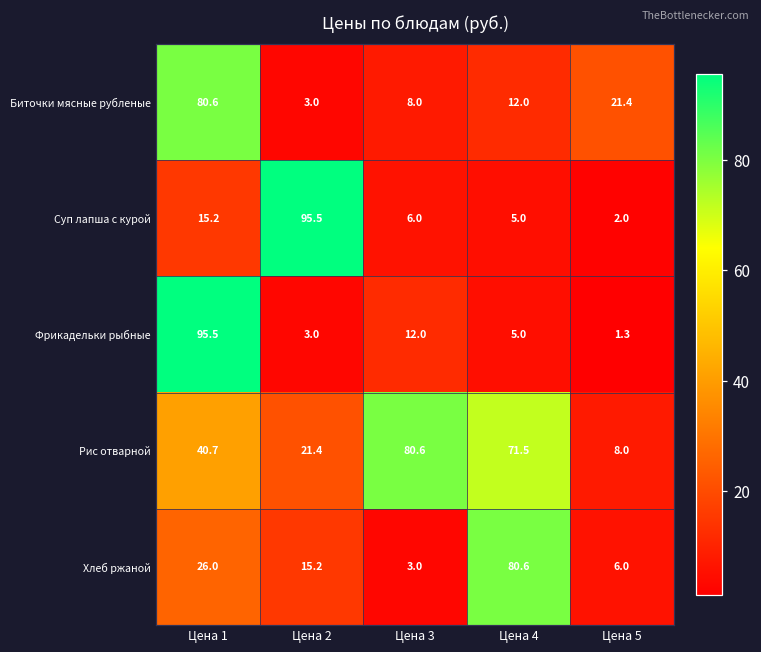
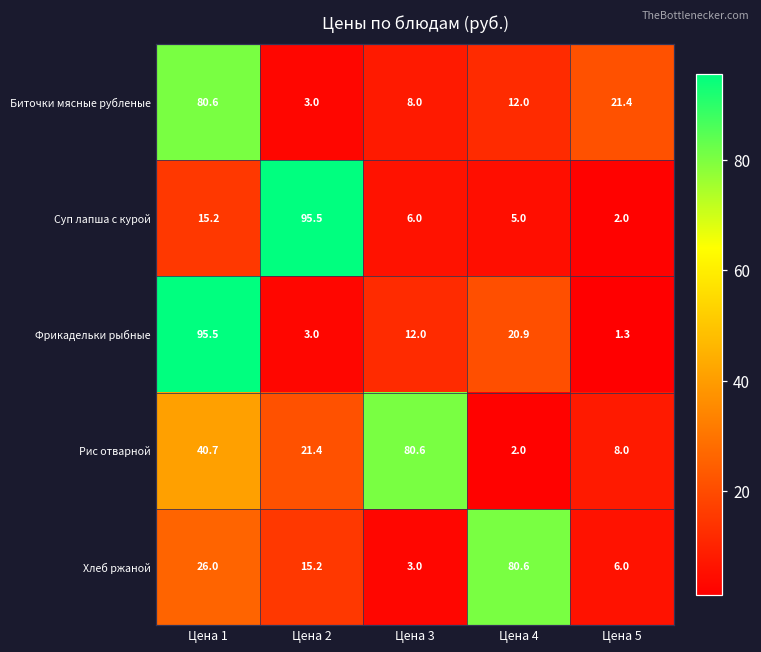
  {
    "Биточки мясные рубленые": {
      "Цена 1": 80.6,
      "Цена 2": 3.0,
      "Цена 3": 8.0,
      "Цена 4": 12.0,
      "Цена 5": 21.4
    },
    "Суп лапша с курой": {
      "Цена 1": 15.2,
      "Цена 2": 95.5,
      "Цена 3": 6.0,
      "Цена 4": 5.0,
      "Цена 5": 2.0
    },
    "Фрикадельки рыбные": {
      "Цена 1": 95.5,
      "Цена 2": 3.0,
      "Цена 3": 12.0,
-     "Цена 4": 5.0,
+     "Цена 4": 20.9,
      "Цена 5": 1.3
    },
    "Рис отварной": {
      "Цена 1": 40.7,
      "Цена 2": 21.4,
      "Цена 3": 80.6,
-     "Цена 4": 71.5,
+     "Цена 4": 2.0,
      "Цена 5": 8.0
    },
    "Хлеб ржаной": {
      "Цена 1": 26.0,
      "Цена 2": 15.2,
      "Цена 3": 3.0,
      "Цена 4": 80.6,
      "Цена 5": 6.0
    }
  }
